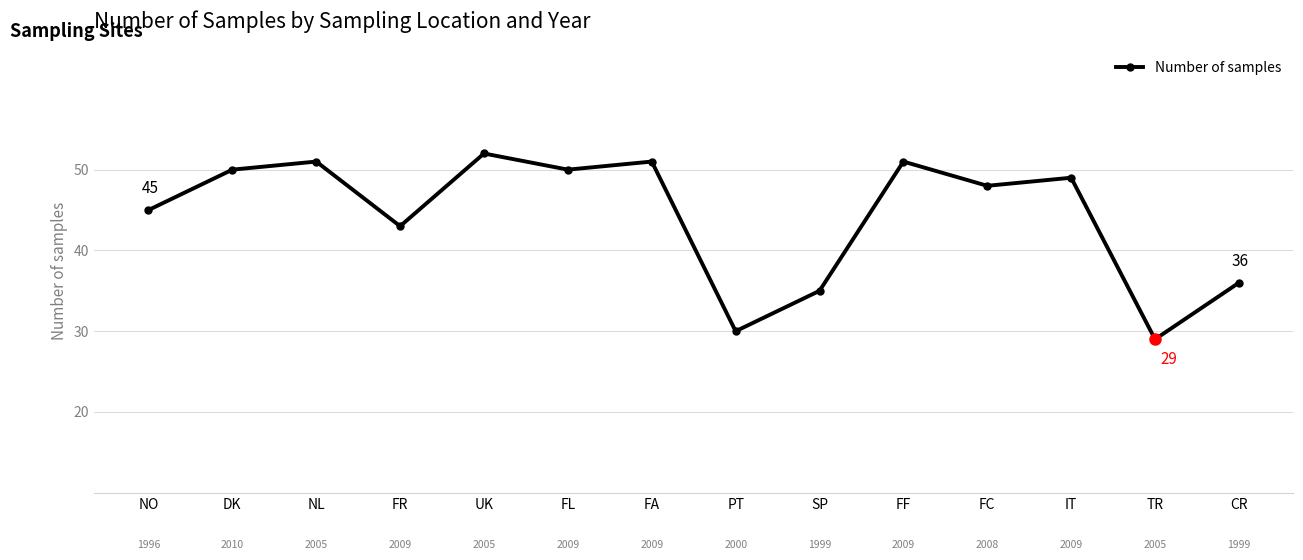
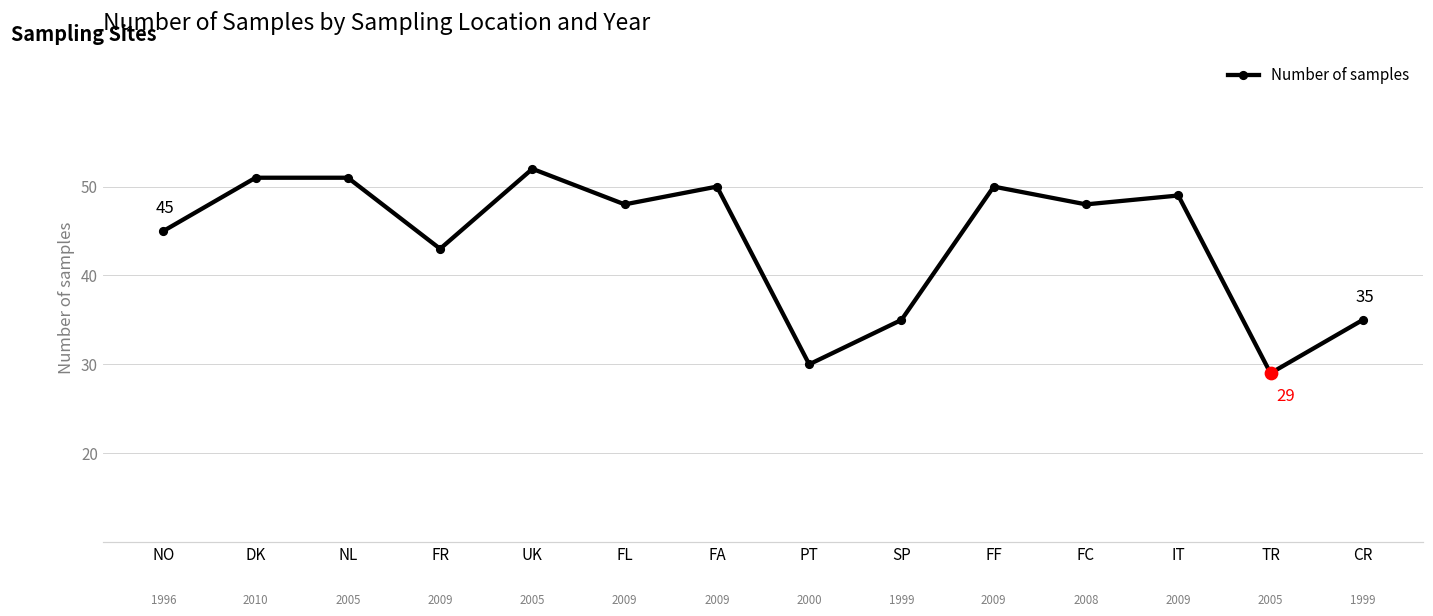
  {
    "Number of samples": {
      "NO": 45,
-     "DK": 50,
-     "FL": 50,
-     "FA": 51,
-     "FF": 51,
-     "CR": 36
+     "DK": 51,
+     "FL": 48,
+     "FA": 50,
+     "FF": 50,
+     "CR": 35
    }
  }
